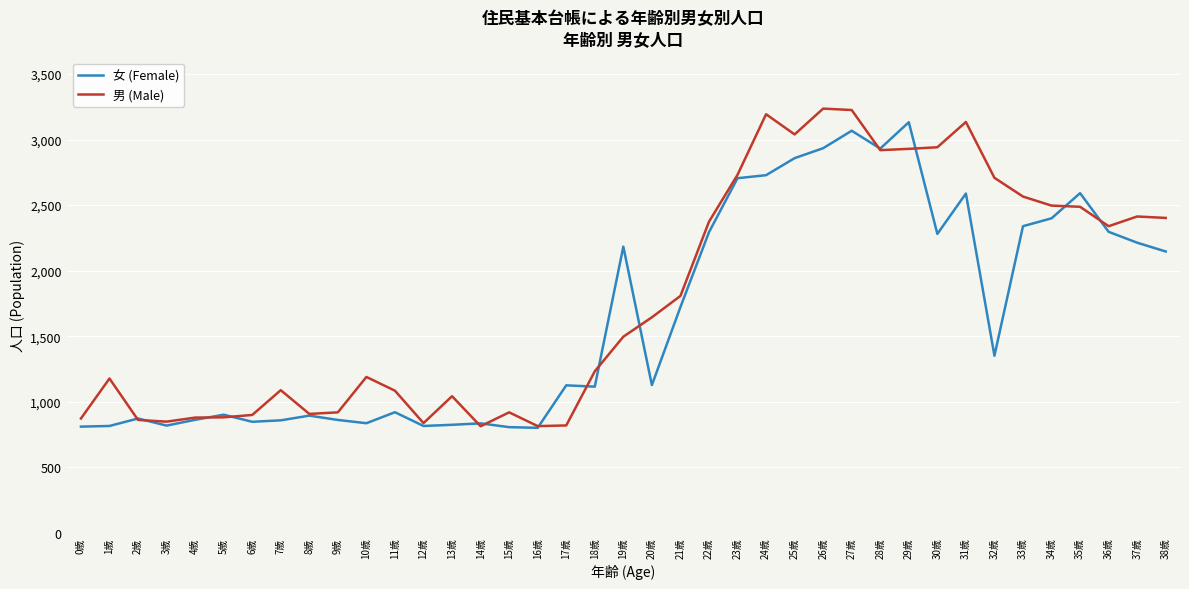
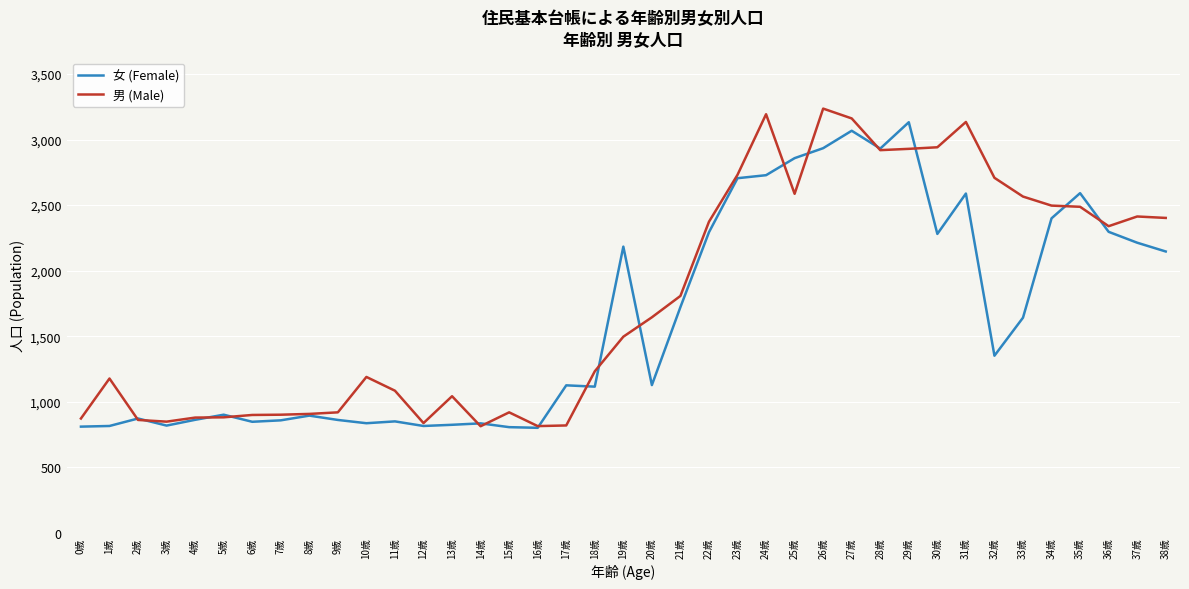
  {
    "女 (Female)": {
      "0歳": "810",
      "1歳": "820",
      "3歳": "820",
      "5歳": "900",
      "6歳": "850",
      "7歳": "860",
      "9歳": "860",
      "10歳": "840",
-     "11歳": "920",
+     "11歳": "850",
      "12歳": "820",
      "13歳": "820",
      "14歳": "840",
      "15歳": "810",
      "17歳": "1,130",
      "18歳": "1,120",
      "19歳": "2,180",
      "20歳": "1,130",
      "21歳": "1,720",
      "22歳": "2,290",
      "23歳": "2,710",
      "24歳": "2,730",
      "25歳": "2,860",
      "26歳": "2,930",
      "27歳": "3,070",
      "29歳": "3,130",
      "30歳": "2,280",
      "31歳": "2,590",
      "32歳": "1,350",
-     "33歳": "2,340",
+     "33歳": "1,640",
      "34歳": "2,400",
      "35歳": "2,590",
      "36歳": "2,300",
      "37歳": "2,210",
      "38歳": "2,150"
    },
    "男 (Male)": {
      "0歳": "870",
      "1歳": "1,180",
      "3歳": "850",
      "5歳": "880",
      "6歳": "900",
-     "7歳": "1,090",
+     "7歳": "900",
      "9歳": "920",
      "10歳": "1,190",
      "11歳": "1,080",
      "12歳": "840",
      "13歳": "1,040",
      "14歳": "810",
      "15歳": "920",
      "17歳": "820",
      "18歳": "1,230",
      "19歳": "1,500",
      "20歳": "1,640",
      "21歳": "1,810",
      "22歳": "2,370",
      "23歳": "2,730",
      "24歳": "3,190",
-     "25歳": "3,040",
+     "25歳": "2,590",
      "26歳": "3,240",
-     "27歳": "3,230",
+     "27歳": "3,160",
      "29歳": "2,930",
      "30歳": "2,940",
      "31歳": "3,130",
      "32歳": "2,710",
      "33歳": "2,570",
      "34歳": "2,500",
      "35歳": "2,490",
      "36歳": "2,340",
      "37歳": "2,410",
      "38歳": "2,400"
    }
  }
